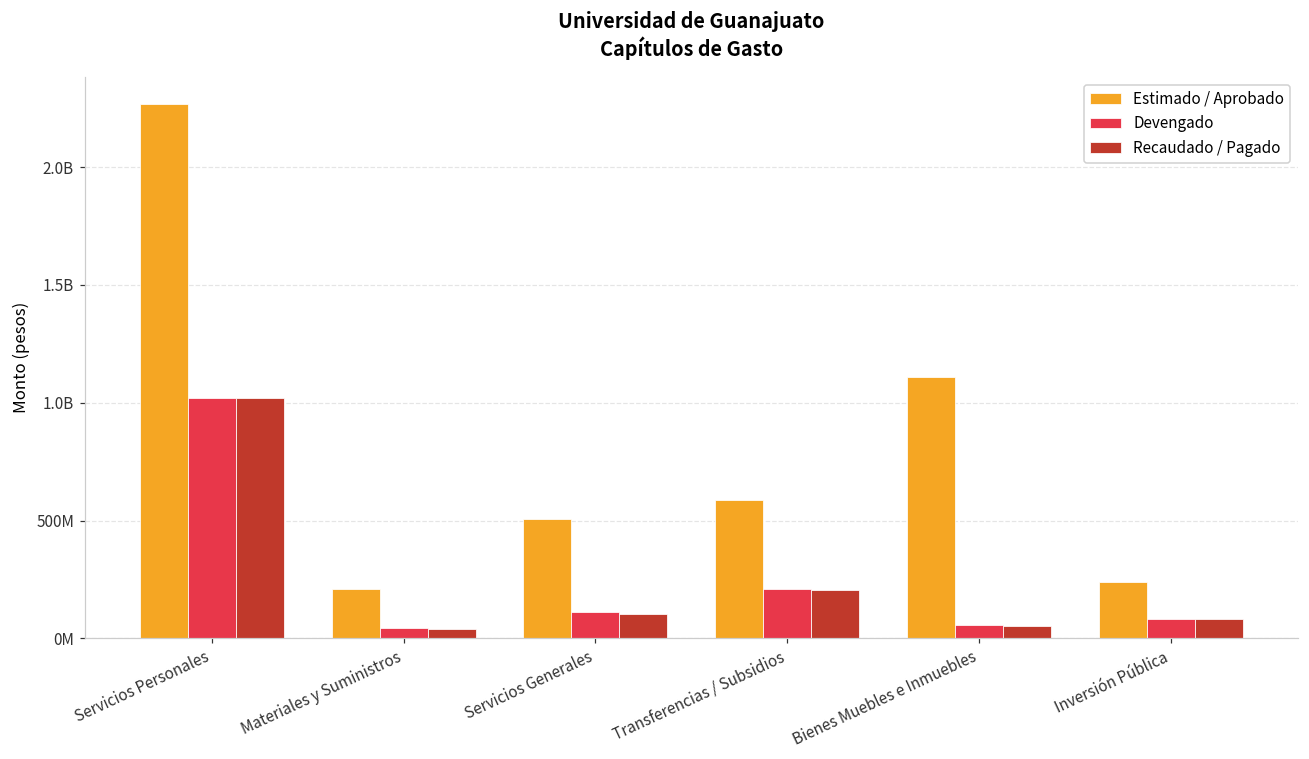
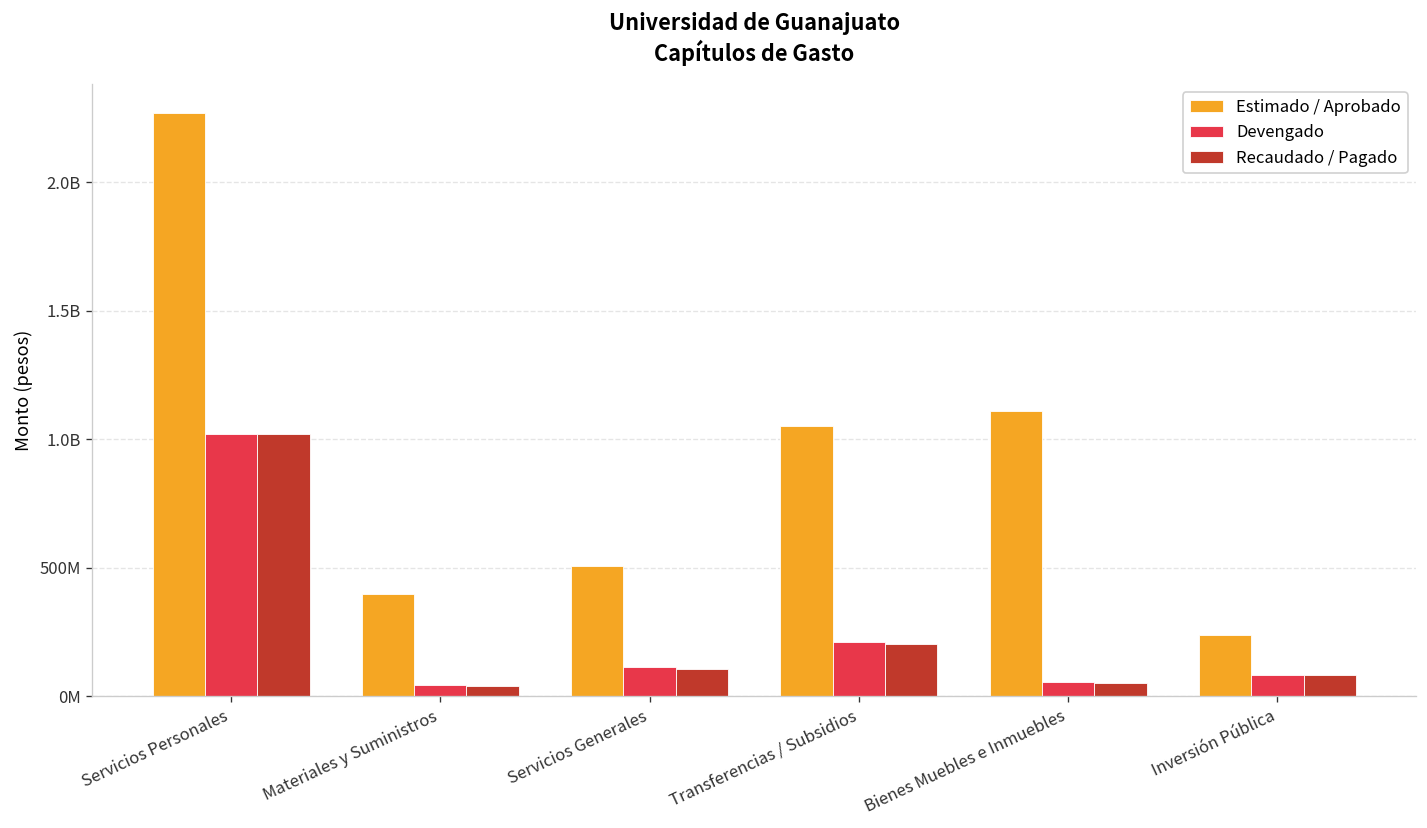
  {
    "Estimado / Aprobado": {
      "Servicios Personales": 2270000000,
-     "Materiales y Suministros": 210000000,
+     "Materiales y Suministros": 400000000,
      "Servicios Generales": 510000000,
-     "Transferencias / Subsidios": 590000000,
+     "Transferencias / Subsidios": 1050000000,
      "Bienes Muebles e Inmuebles": 1110000000,
      "Inversión Pública": 240000000
    }
  }
